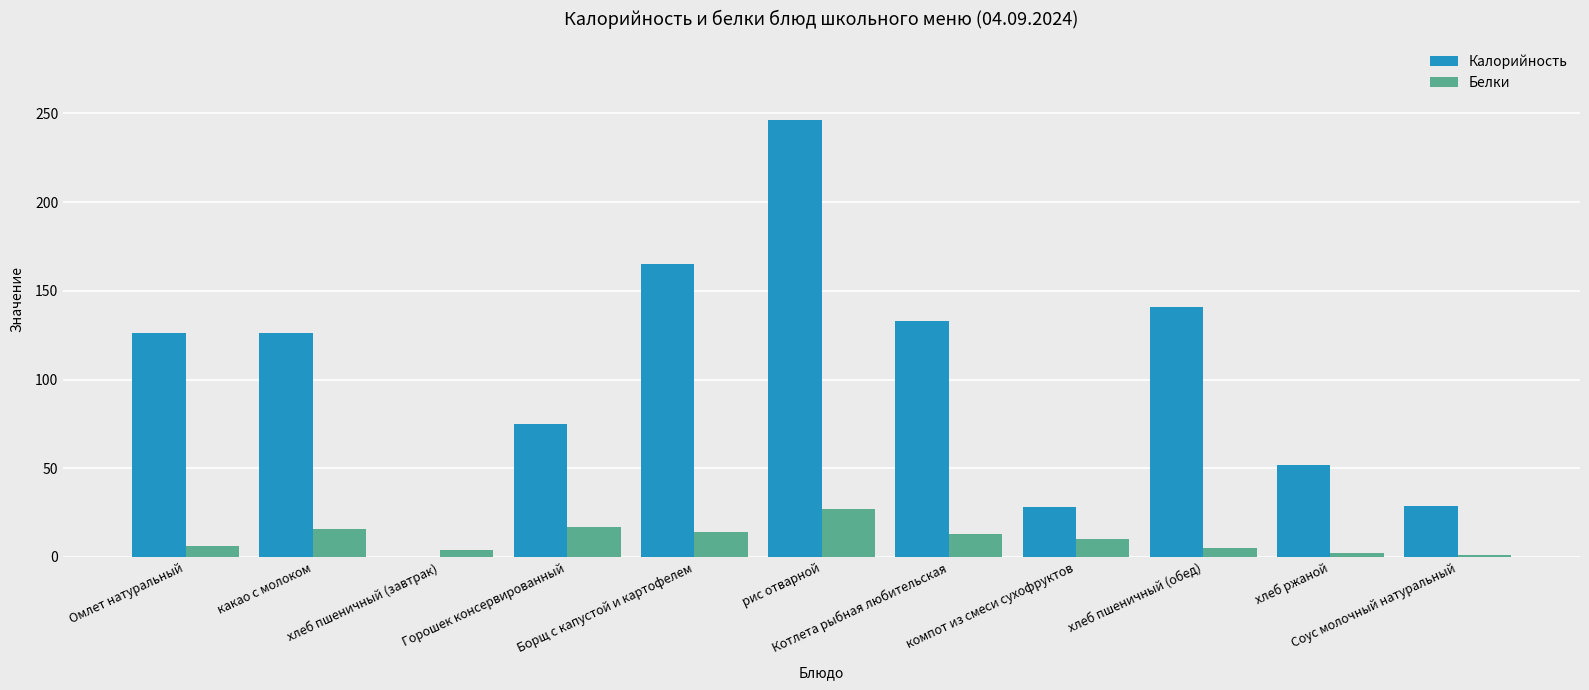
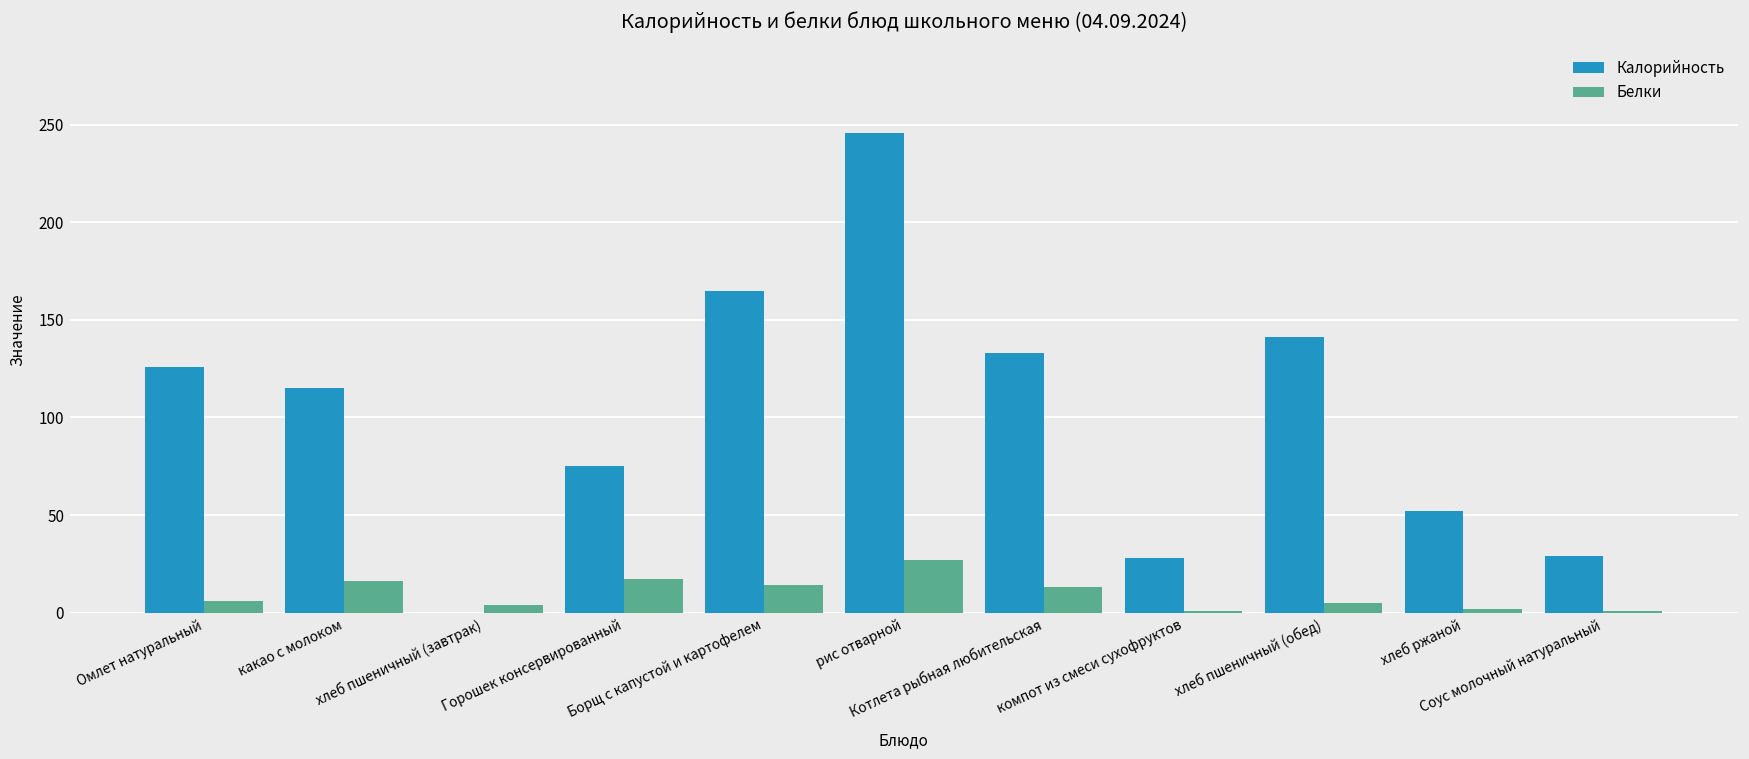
  {
    "Калорийность": {
      "Омлет натуральный": 126,
-     "какао с молоком": 126,
+     "какао с молоком": 115,
      "хлеб пшеничный (завтрак)": 0,
      "Горошек консервированный": 75,
      "Борщ с капустой и картофелем": 165,
      "рис отварной": 246,
      "Котлета рыбная любительская": 133,
      "компот из смеси сухофруктов": 28,
      "хлеб пшеничный (обед)": 141,
      "хлеб ржаной": 52,
      "Соус молочный натуральный": 29
    },
    "Белки": {
      "Омлет натуральный": 6,
      "какао с молоком": 16,
      "хлеб пшеничный (завтрак)": 4,
      "Горошек консервированный": 17,
      "Борщ с капустой и картофелем": 14,
      "рис отварной": 27,
      "Котлета рыбная любительская": 13,
-     "компот из смеси сухофруктов": 10,
+     "компот из смеси сухофруктов": 1,
      "хлеб пшеничный (обед)": 5,
      "хлеб ржаной": 2
    }
  }
